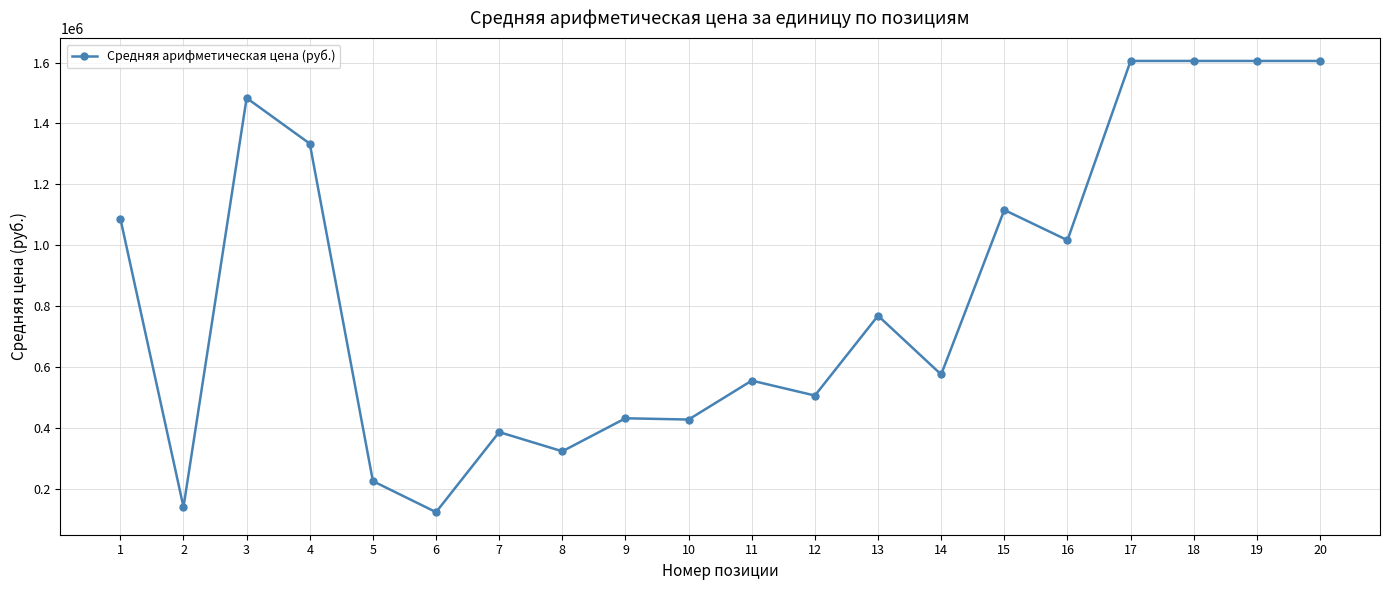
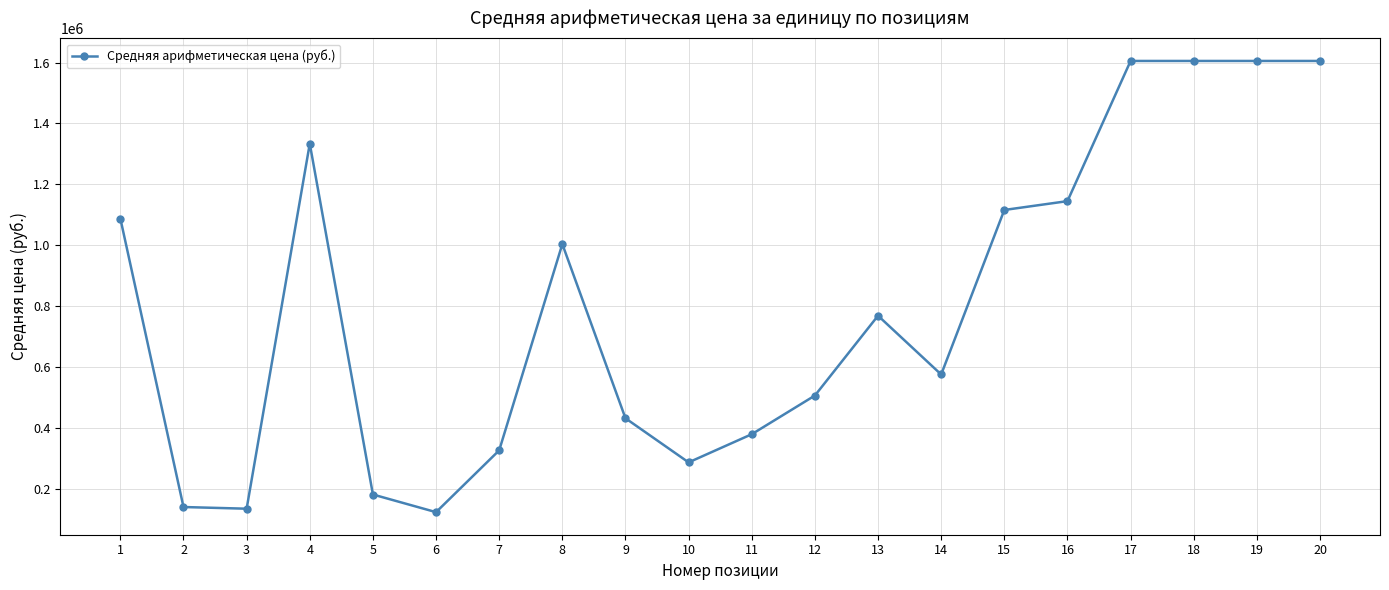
  {
    "1": 1090000,
    "2": 140000,
-   "3": 1480000,
+   "3": 140000,
    "4": 1330000,
-   "5": 230000,
+   "5": 180000,
    "6": 120000,
-   "7": 390000,
-   "8": 320000,
+   "7": 330000,
+   "8": 1000000,
    "9": 430000,
-   "10": 430000,
-   "11": 560000,
+   "10": 290000,
+   "11": 380000,
    "12": 510000,
    "13": 770000,
    "14": 580000,
    "15": 1120000,
-   "16": 1020000,
+   "16": 1150000,
    "17": 1610000,
    "18": 1610000,
    "19": 1610000,
    "20": 1610000
  }
